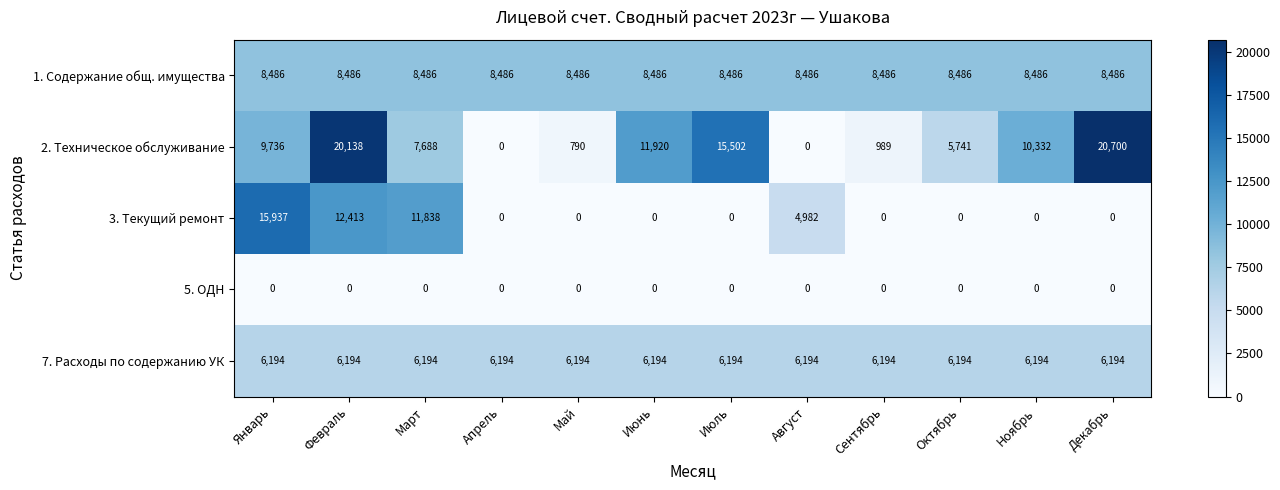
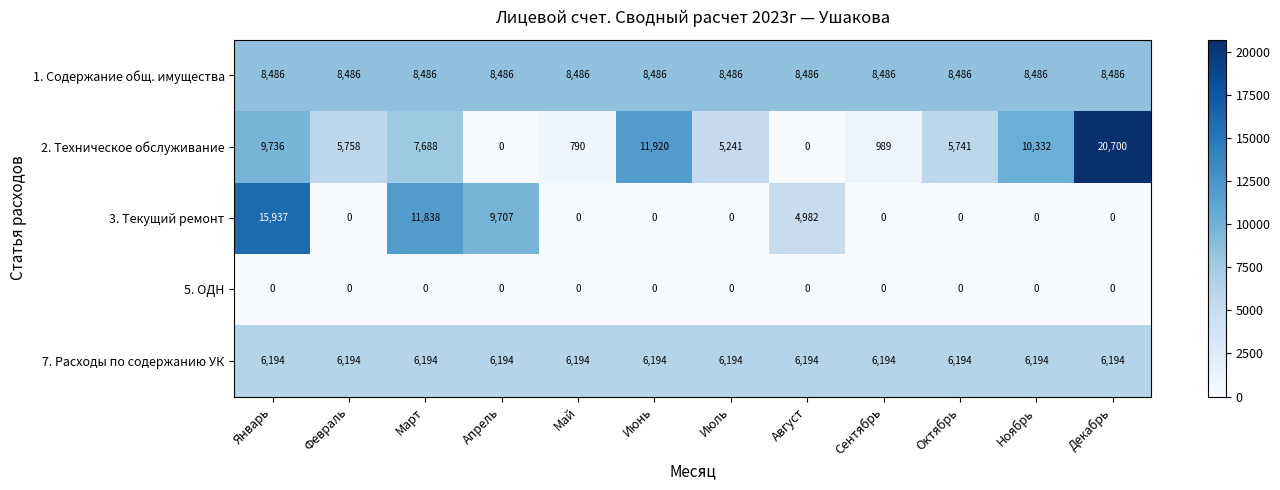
  {
    "1. Содержание общ. имущества": {
      "Январь": "8,486",
      "Февраль": "8,486",
      "Март": "8,486",
      "Апрель": "8,486",
      "Май": "8,486",
      "Июнь": "8,486",
      "Июль": "8,486",
      "Август": "8,486",
      "Сентябрь": "8,486",
      "Октябрь": "8,486",
      "Ноябрь": "8,486",
      "Декабрь": "8,486"
    },
    "2. Техническое обслуживание": {
      "Январь": "9,736",
-     "Февраль": "20,138",
+     "Февраль": "5,758",
      "Март": "7,688",
      "Апрель": "0",
      "Май": "790",
      "Июнь": "11,920",
-     "Июль": "15,502",
+     "Июль": "5,241",
      "Август": "0",
      "Сентябрь": "989",
      "Октябрь": "5,741",
      "Ноябрь": "10,332",
      "Декабрь": "20,700"
    },
    "3. Текущий ремонт": {
      "Январь": "15,937",
-     "Февраль": "12,413",
+     "Февраль": "0",
      "Март": "11,838",
-     "Апрель": "0",
+     "Апрель": "9,707",
      "Май": "0",
      "Июнь": "0",
      "Июль": "0",
      "Август": "4,982",
      "Сентябрь": "0",
      "Октябрь": "0",
      "Ноябрь": "0",
      "Декабрь": "0"
    },
    "5. ОДН": {
      "Январь": "0",
      "Февраль": "0",
      "Март": "0",
      "Апрель": "0",
      "Май": "0",
      "Июнь": "0",
      "Июль": "0",
      "Август": "0",
      "Сентябрь": "0",
      "Октябрь": "0",
      "Ноябрь": "0",
      "Декабрь": "0"
    },
    "7. Расходы по содержанию УК": {
      "Январь": "6,194",
      "Февраль": "6,194",
      "Март": "6,194",
      "Апрель": "6,194",
      "Май": "6,194",
      "Июнь": "6,194",
      "Июль": "6,194",
      "Август": "6,194",
      "Сентябрь": "6,194",
      "Октябрь": "6,194",
      "Ноябрь": "6,194",
      "Декабрь": "6,194"
    }
  }
